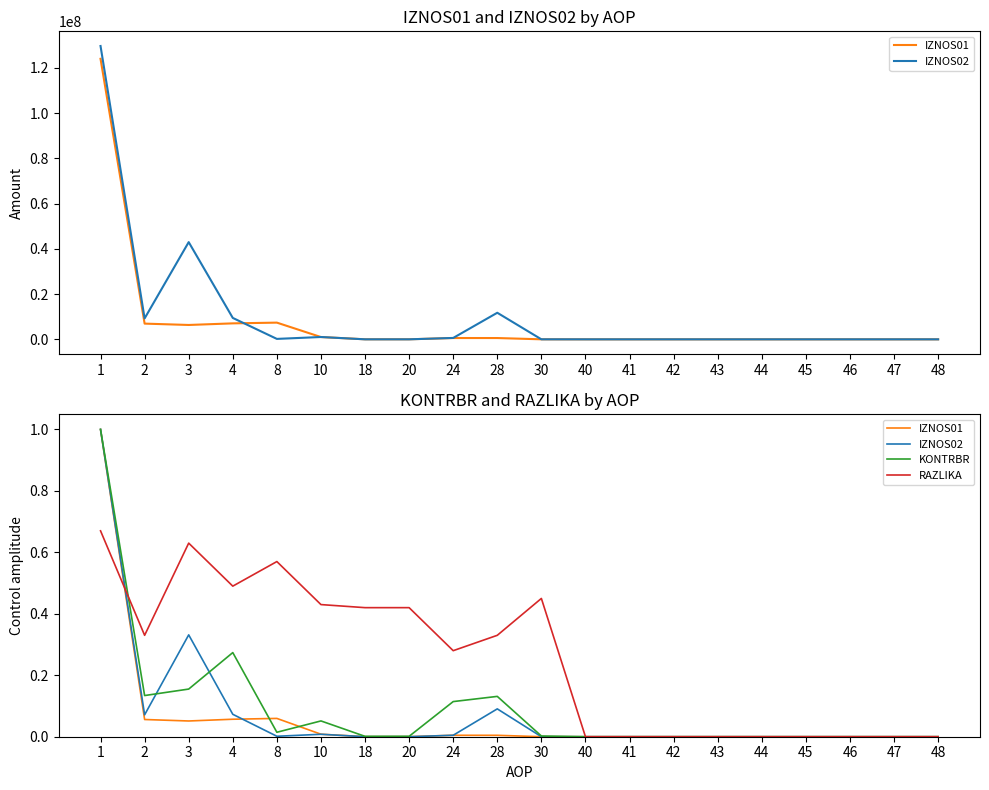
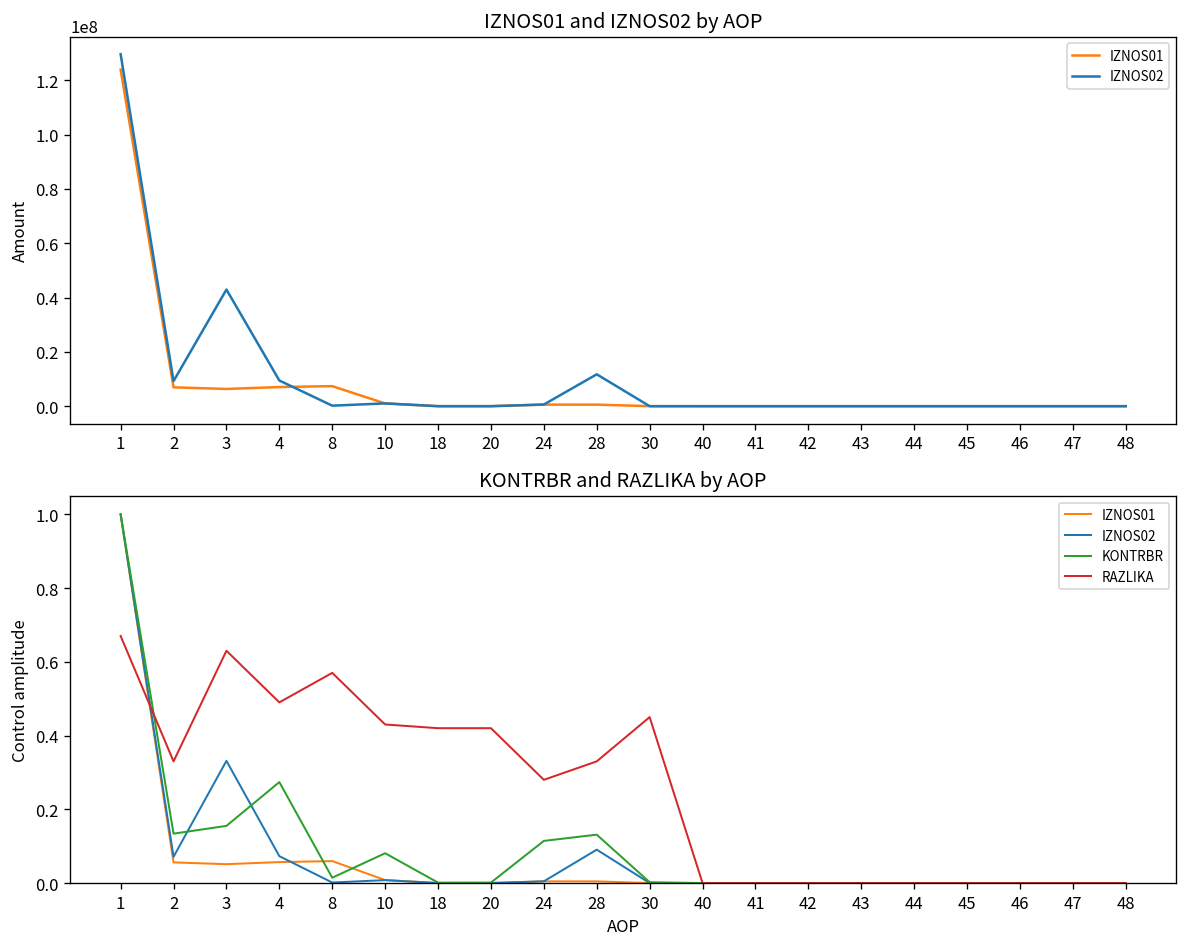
  {
    "IZNOS01 and IZNOS02 by AOP": {
      "IZNOS01": {
        "1": 124000000,
        "2": 7000000,
        "3": 6000000,
        "4": 7000000,
        "8": 7000000,
        "28": 1000000
      },
      "IZNOS02": {
        "1": 130000000,
        "2": 9000000,
        "3": 43000000,
        "4": 9000000,
        "8": 0,
        "28": 12000000
      }
    },
    "KONTRBR and RAZLIKA by AOP": {
      "IZNOS01": {
        "2": 0.06,
        "3": 0.05,
        "4": 0.06,
        "8": 0.06,
        "28": 0.00
      },
      "IZNOS02": {
        "2": 0.07,
        "3": 0.33,
        "4": 0.07,
        "8": 0.00,
        "28": 0.09
      },
      "KONTRBR": {
        "2": 0.13,
        "3": 0.16,
        "4": 0.27,
        "8": 0.01,
-       "10": 0.05,
+       "10": 0.08,
        "24": 0.11,
        "28": 0.13
      },
      "RAZLIKA": {
        "1": 0.67,
        "2": 0.33,
        "3": 0.63,
        "4": 0.49,
        "8": 0.57,
        "10": 0.43,
        "18": 0.42,
        "20": 0.42,
        "24": 0.28,
        "28": 0.33,
        "30": 0.45
      }
    }
  }
